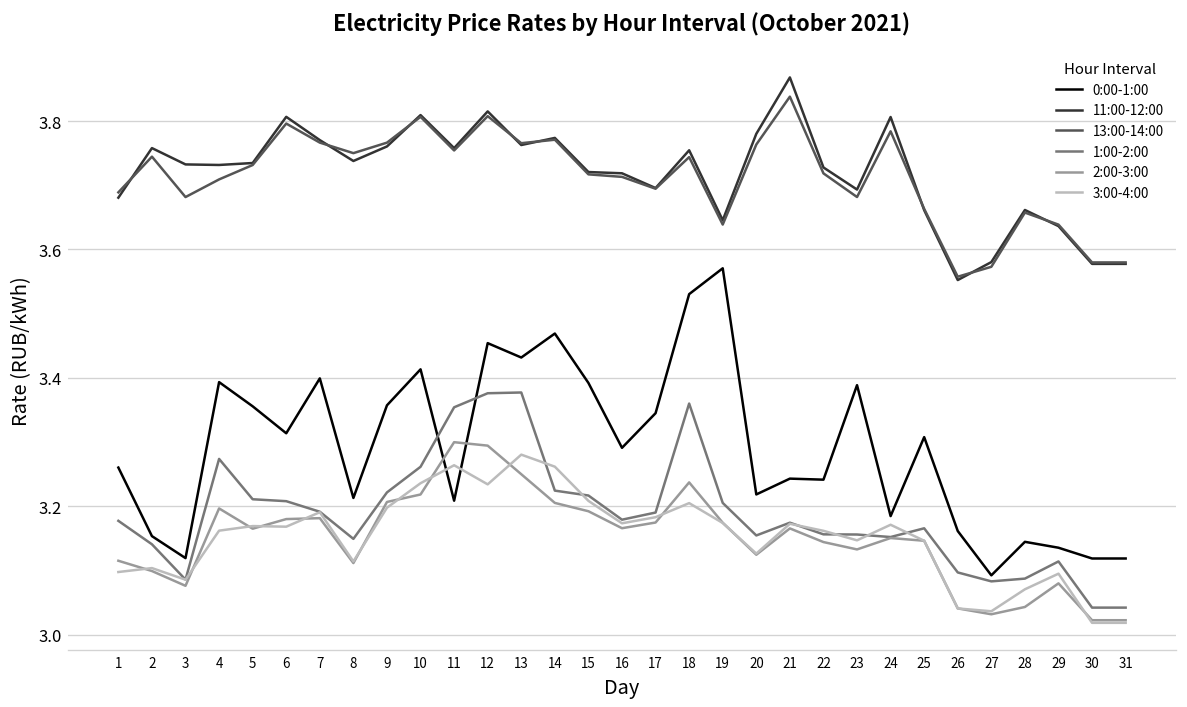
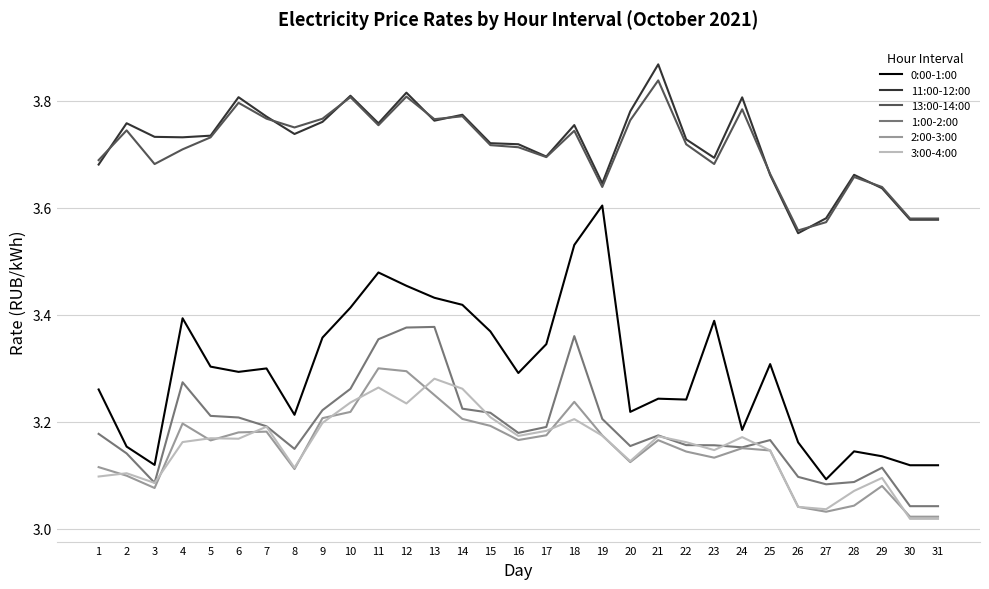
  {
    "0:00-1:00": {
      "1": 3.26,
      "2": 3.15,
      "3": 3.12,
      "4": 3.39,
-     "5": 3.36,
-     "6": 3.31,
-     "7": 3.40,
+     "5": 3.30,
+     "6": 3.29,
+     "7": 3.30,
      "8": 3.21,
      "9": 3.36,
      "10": 3.41,
-     "11": 3.21,
+     "11": 3.48,
      "12": 3.45,
      "13": 3.43,
-     "14": 3.47,
-     "15": 3.39,
+     "14": 3.42,
+     "15": 3.37,
      "16": 3.29,
      "17": 3.34,
      "18": 3.53,
-     "19": 3.57,
+     "19": 3.60,
      "20": 3.22,
      "21": 3.24,
      "22": 3.24,
      "23": 3.39,
      "24": 3.18,
      "25": 3.31,
      "26": 3.16,
      "27": 3.09,
      "28": 3.14,
      "29": 3.14,
      "30": 3.12,
      "31": 3.12
    }
  }
